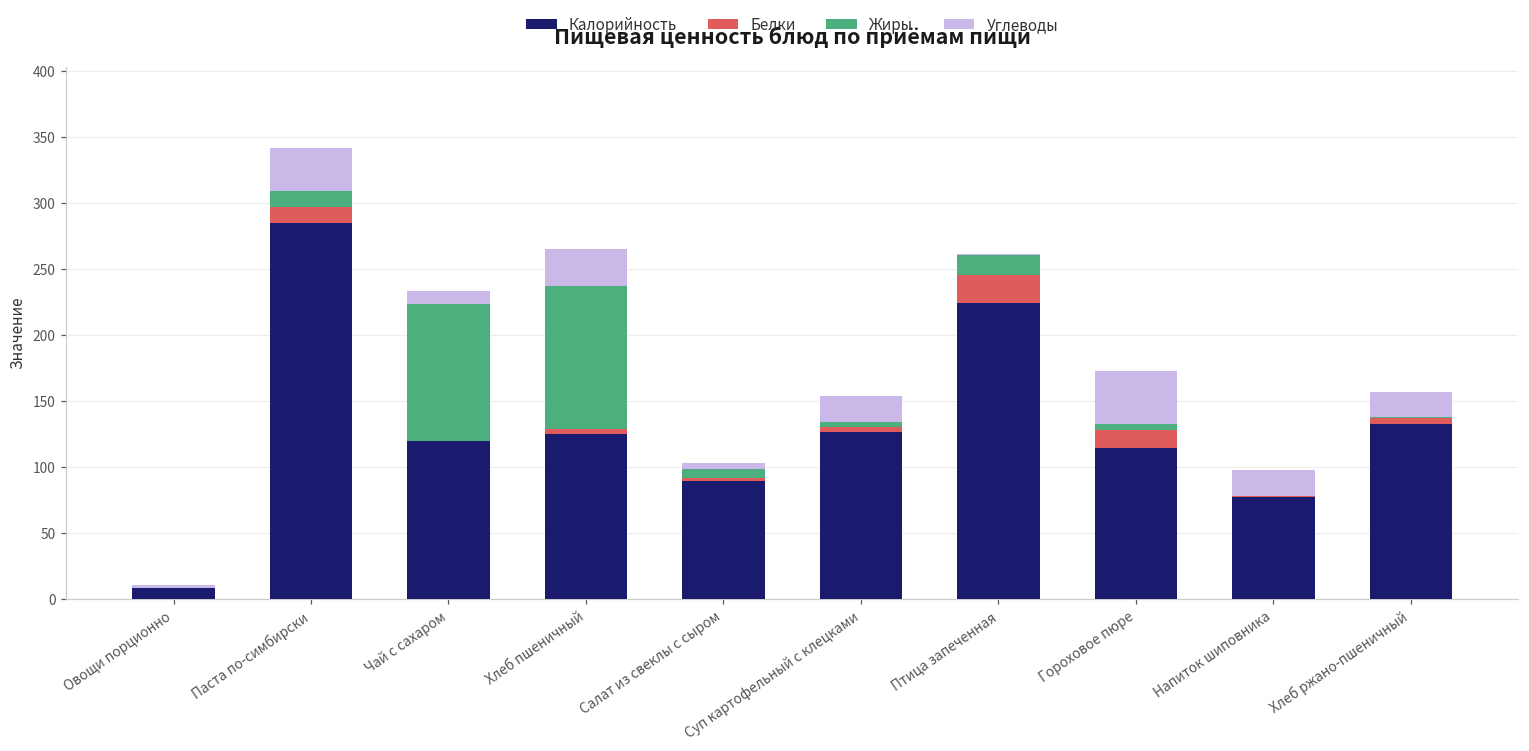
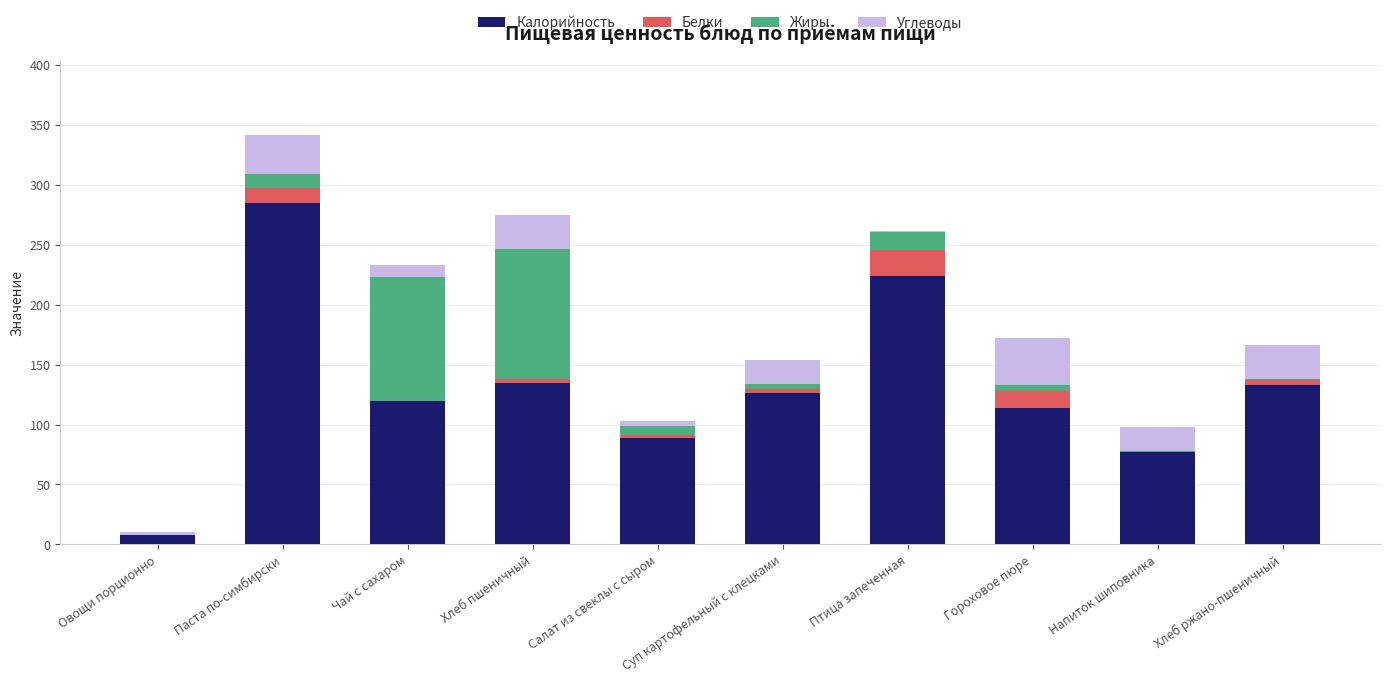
  {
    "Калорийность": {
      "Овощи порционно": 8,
      "Паста по-симбирски": 285,
      "Чай с сахаром": 120,
-     "Хлеб пшеничный": 125,
+     "Хлеб пшеничный": 134,
      "Салат из свеклы с сыром": 89,
      "Суп картофельный с клецками": 127,
      "Птица запеченная": 224,
      "Гороховое пюре": 114,
      "Напиток шиповника": 77,
      "Хлеб ржано-пшеничный": 133
    },
    "Белки": {
      "Паста по-симбирски": 12,
      "Хлеб пшеничный": 4,
      "Салат из свеклы с сыром": 2,
      "Суп картофельный с клецками": 3,
      "Птица запеченная": 21,
      "Гороховое пюре": 14,
      "Хлеб ржано-пшеничный": 5
    },
    "Жиры": {
      "Паста по-симбирски": 12,
      "Чай с сахаром": 104,
      "Хлеб пшеничный": 108,
      "Салат из свеклы с сыром": 7,
      "Суп картофельный с клецками": 4,
      "Птица запеченная": 15,
      "Гороховое пюре": 5
    },
    "Углеводы": {
      "Паста по-симбирски": 33,
      "Чай с сахаром": 10,
      "Хлеб пшеничный": 28,
      "Салат из свеклы с сыром": 4,
      "Суп картофельный с клецками": 20,
      "Гороховое пюре": 40,
      "Напиток шиповника": 20,
-     "Хлеб ржано-пшеничный": 18
+     "Хлеб ржано-пшеничный": 29
    }
  }
